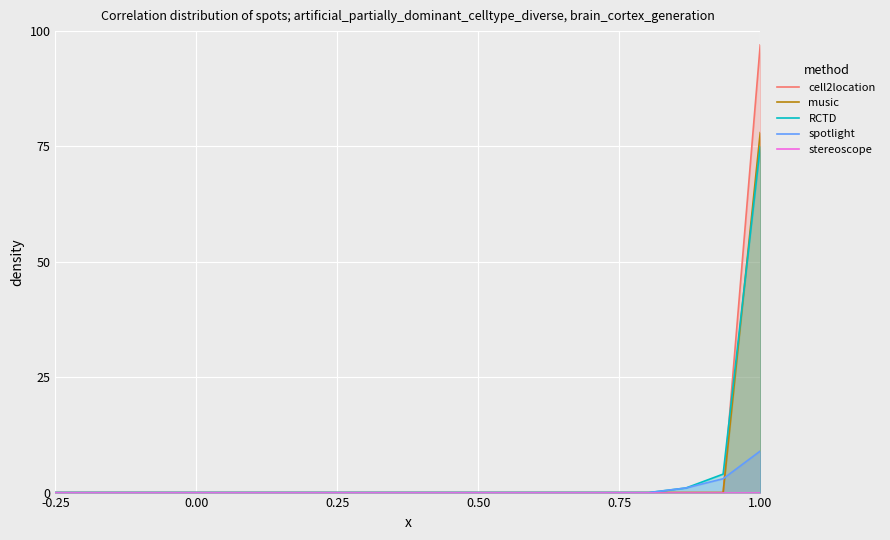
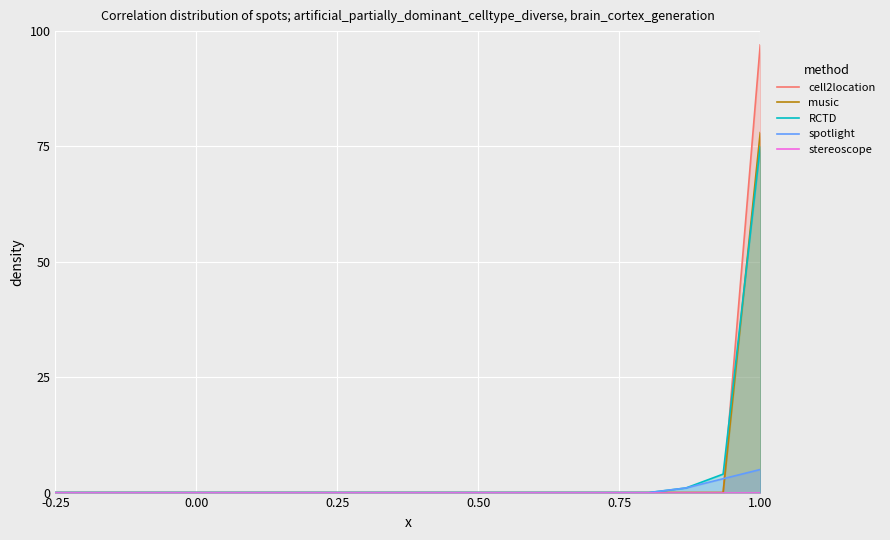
  {
    "cell2location": {
      "1.00": 97
    },
    "music": {
      "1.00": 78
    },
    "RCTD": {
      "1.00": 75
    },
    "spotlight": {
-     "1.00": 9
+     "1.00": 5
    },
    "stereoscope": {
      "1.00": 0
    }
  }
